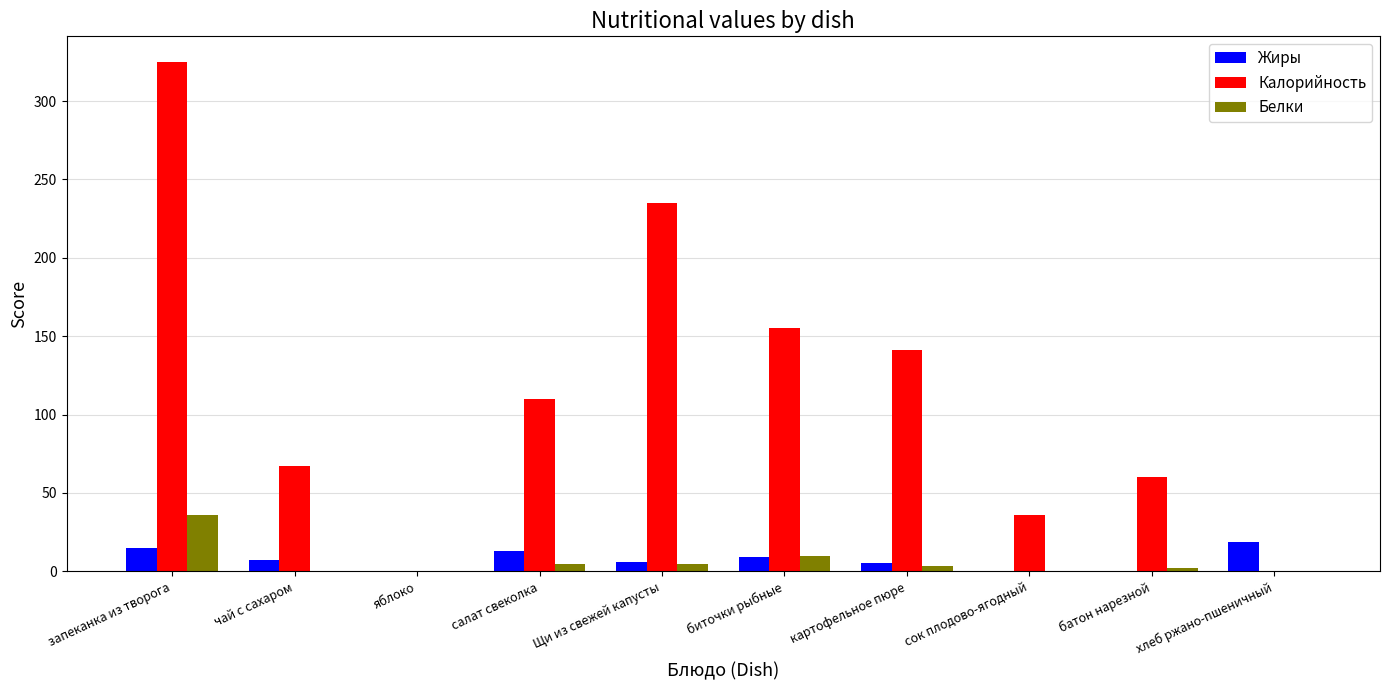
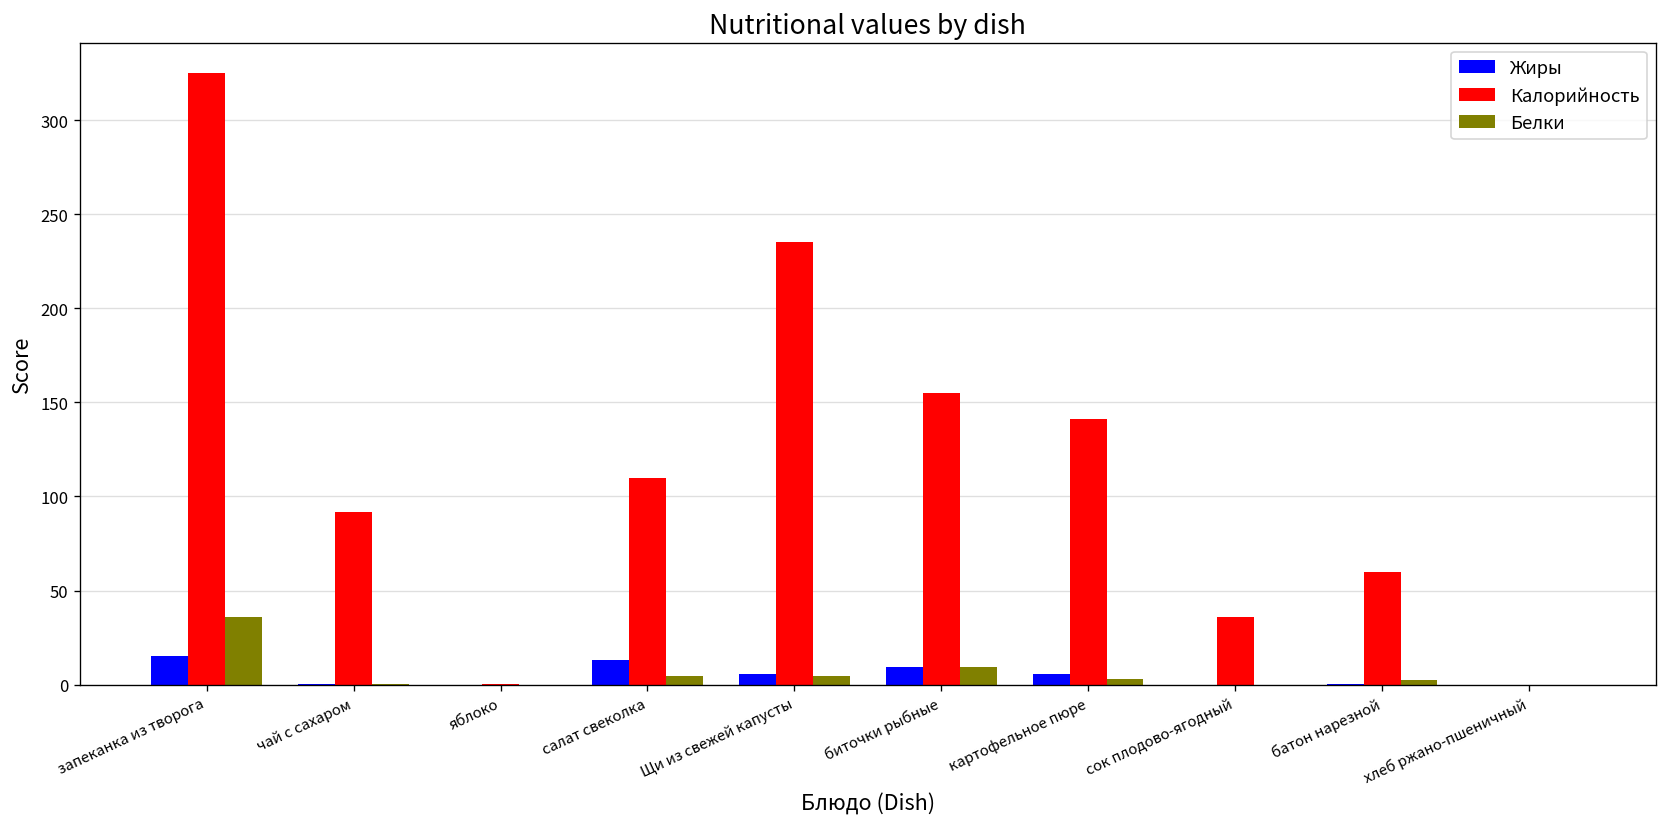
  {
    "Жиры": {
      "запеканка из творога": 15,
-     "чай с сахаром": 7,
+     "чай с сахаром": 0,
      "яблоко": 0,
      "салат свеколка": 13,
      "Щи из свежей капусты": 6,
      "биточки рыбные": 9,
      "картофельное пюре": 5,
      "сок плодово-ягодный": 0,
-     "хлеб ржано-пшеничный": 19
+     "хлеб ржано-пшеничный": 0
    },
    "Калорийность": {
      "запеканка из творога": 325,
-     "чай с сахаром": 67,
+     "чай с сахаром": 92,
      "салат свеколка": 110,
      "Щи из свежей капусты": 235,
      "биточки рыбные": 155,
      "картофельное пюре": 141,
      "сок плодово-ягодный": 36,
      "батон нарезной": 60,
      "хлеб ржано-пшеничный": 0
    },
    "Белки": {
      "запеканка из творога": 36,
      "яблоко": 0,
      "салат свеколка": 5,
      "Щи из свежей капусты": 5,
      "биточки рыбные": 9,
      "картофельное пюре": 3,
      "сок плодово-ягодный": 0,
      "батон нарезной": 2,
      "хлеб ржано-пшеничный": 0
    }
  }
